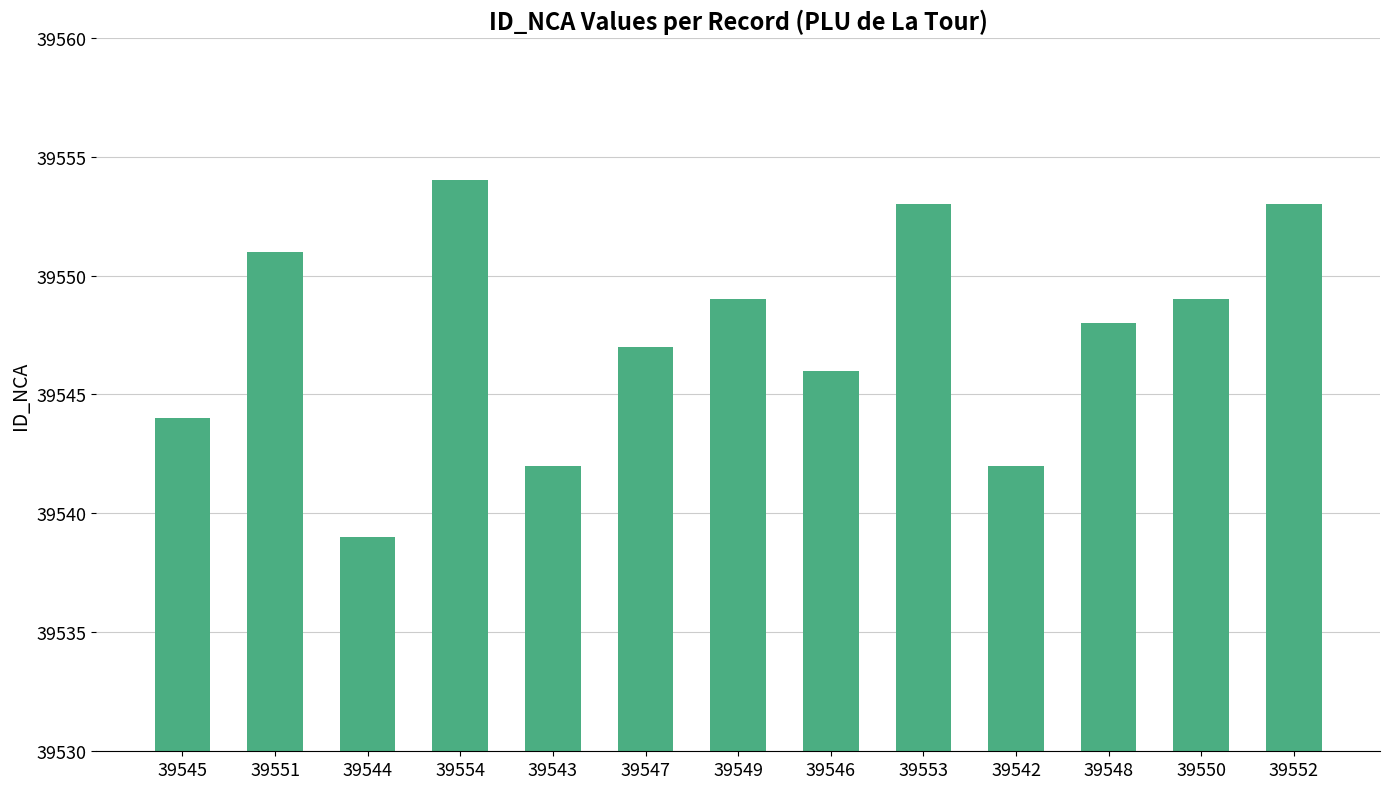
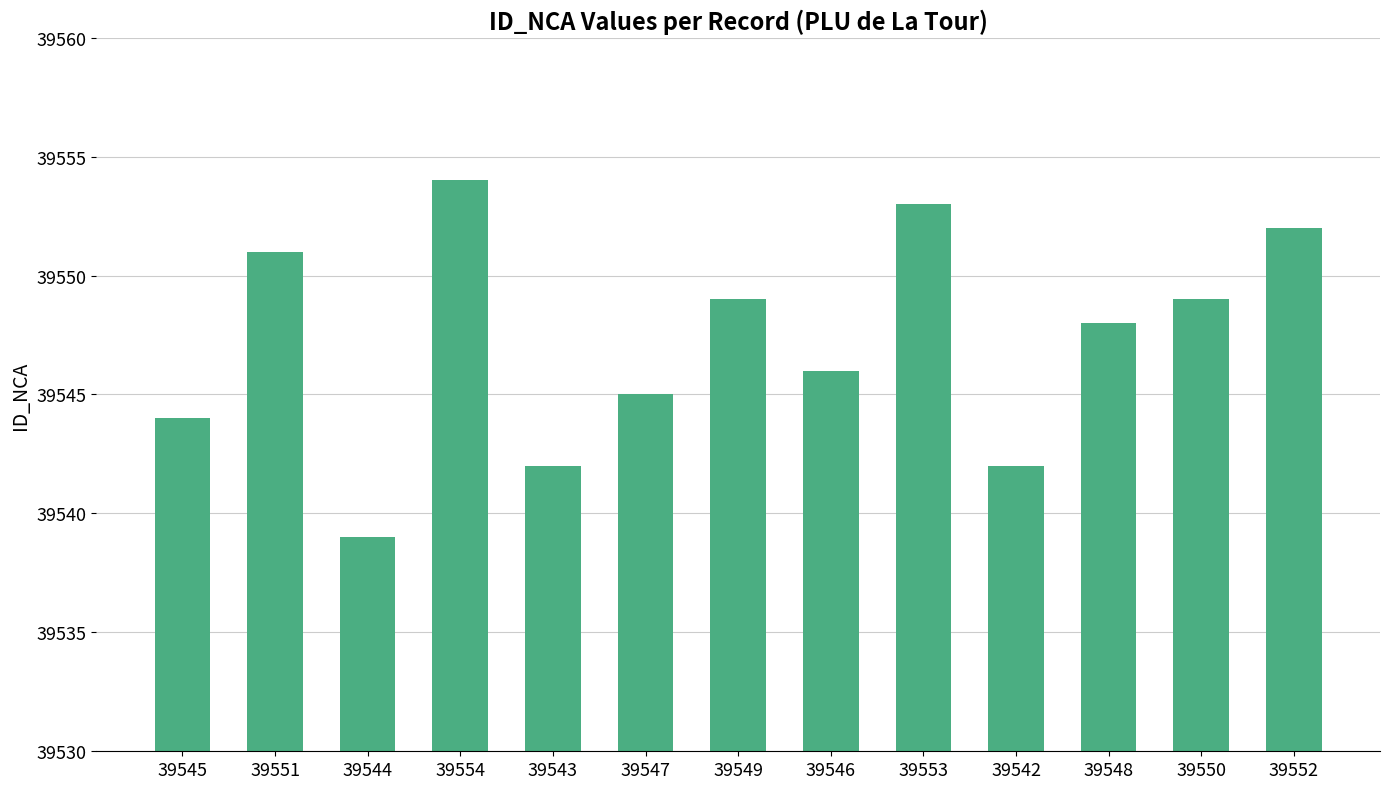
  {
    "39545": 39544,
    "39551": 39551,
    "39544": 39539,
    "39554": 39554,
    "39543": 39542,
-   "39547": 39547,
+   "39547": 39545,
    "39549": 39549,
    "39546": 39546,
    "39553": 39553,
    "39542": 39542,
    "39548": 39548,
    "39550": 39549,
-   "39552": 39553
+   "39552": 39552
  }
